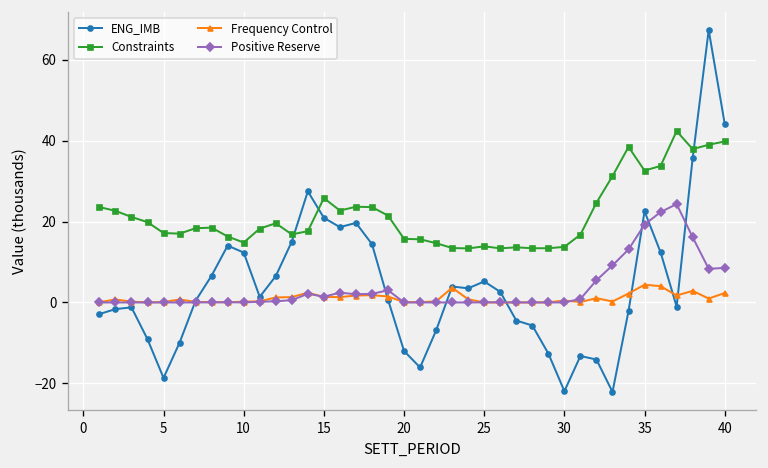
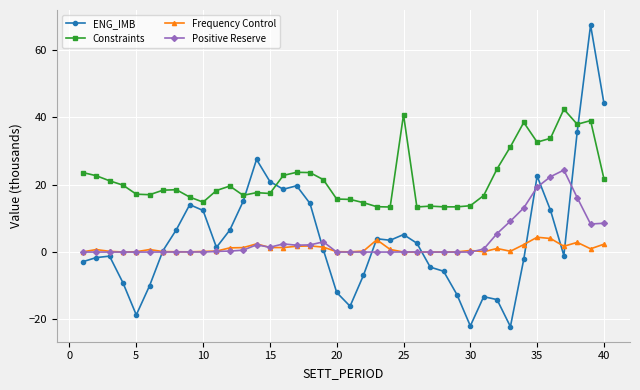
  {
    "ENG_IMB": {
      "5": -19,
      "10": 12,
      "15": 21,
      "20": -12,
      "25": 5,
      "30": -22,
      "35": 23,
      "40": 44
    },
    "Constraints": {
      "5": 17,
      "10": 15,
-     "15": 26,
+     "15": 17,
      "20": 16,
-     "25": 14,
+     "25": 41,
      "30": 14,
      "35": 33,
-     "40": 40
+     "40": 22
    },
    "Frequency Control": {
      "35": 4,
      "40": 2
    },
    "Positive Reserve": {
      "35": 19,
      "40": 9
    }
  }
